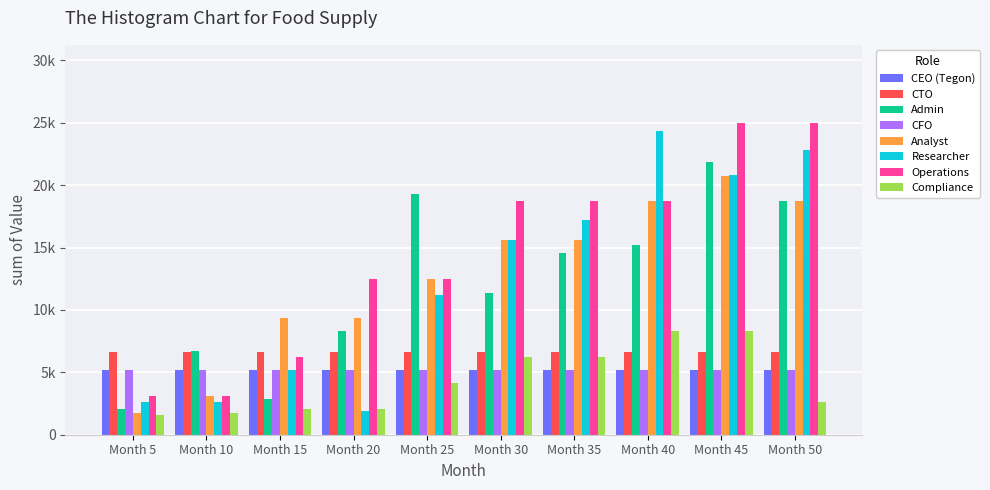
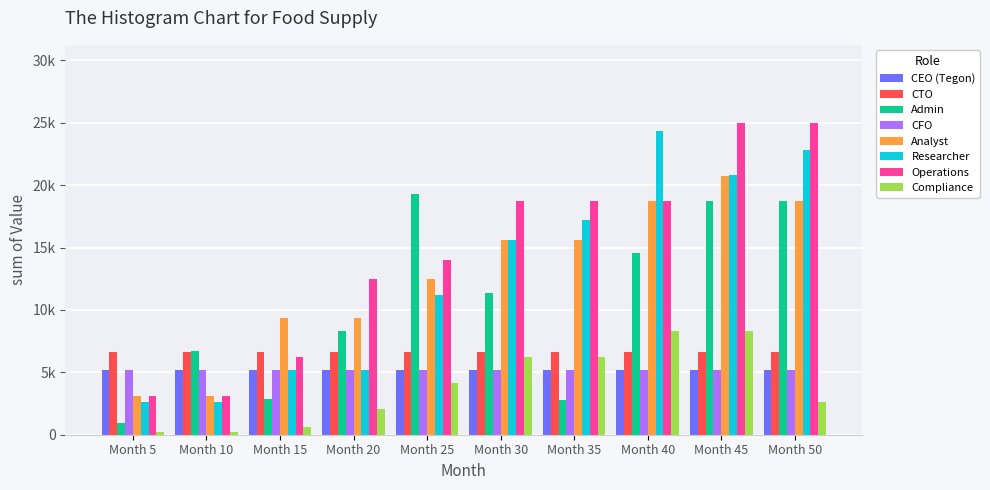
  {
    "CEO (Tegon)": {
      "Month 5": 5200,
      "Month 10": 5200,
      "Month 15": 5200,
      "Month 20": 5200,
      "Month 25": 5200,
      "Month 30": 5200,
      "Month 35": 5200,
      "Month 40": 5200,
      "Month 45": 5200,
      "Month 50": 5200
    },
    "CTO": {
      "Month 5": 6700,
      "Month 10": 6700,
      "Month 15": 6700,
      "Month 20": 6700,
      "Month 25": 6700,
      "Month 30": 6700,
      "Month 35": 6700,
      "Month 40": 6700,
      "Month 45": 6700,
      "Month 50": 6700
    },
    "Admin": {
-     "Month 5": 2100,
+     "Month 5": 900,
      "Month 10": 6700,
      "Month 15": 2900,
      "Month 20": 8300,
      "Month 25": 19300,
      "Month 30": 11400,
-     "Month 35": 14600,
-     "Month 40": 15200,
-     "Month 45": 21800,
+     "Month 35": 2800,
+     "Month 40": 14600,
+     "Month 45": 18800,
      "Month 50": 18800
    },
    "CFO": {
      "Month 5": 5200,
      "Month 10": 5200,
      "Month 15": 5200,
      "Month 20": 5200,
      "Month 25": 5200,
      "Month 30": 5200,
      "Month 35": 5200,
      "Month 40": 5200,
      "Month 45": 5200,
      "Month 50": 5200
    },
    "Analyst": {
-     "Month 5": 1700,
+     "Month 5": 3100,
      "Month 10": 3100,
      "Month 15": 9400,
      "Month 20": 9400,
      "Month 25": 12500,
      "Month 30": 15600,
      "Month 35": 15600,
      "Month 40": 18800,
      "Month 45": 20800,
      "Month 50": 18800
    },
    "Researcher": {
      "Month 5": 2600,
      "Month 10": 2600,
      "Month 15": 5200,
-     "Month 20": 1900,
+     "Month 20": 5200,
      "Month 25": 11200,
      "Month 30": 15600,
      "Month 35": 17200,
      "Month 40": 24300,
      "Month 45": 20800,
      "Month 50": 22800
    },
    "Operations": {
      "Month 5": 3100,
      "Month 10": 3100,
      "Month 15": 6300,
      "Month 20": 12500,
-     "Month 25": 12500,
+     "Month 25": 14000,
      "Month 30": 18800,
      "Month 35": 18800,
      "Month 40": 18800,
      "Month 45": 25000,
      "Month 50": 25000
    },
    "Compliance": {
-     "Month 5": 1600,
-     "Month 10": 1700,
-     "Month 15": 2100,
+     "Month 5": 200,
+     "Month 10": 200,
+     "Month 15": 600,
      "Month 20": 2100,
      "Month 25": 4200,
      "Month 30": 6300,
      "Month 35": 6300,
      "Month 40": 8300,
      "Month 45": 8300,
      "Month 50": 2600
    }
  }
